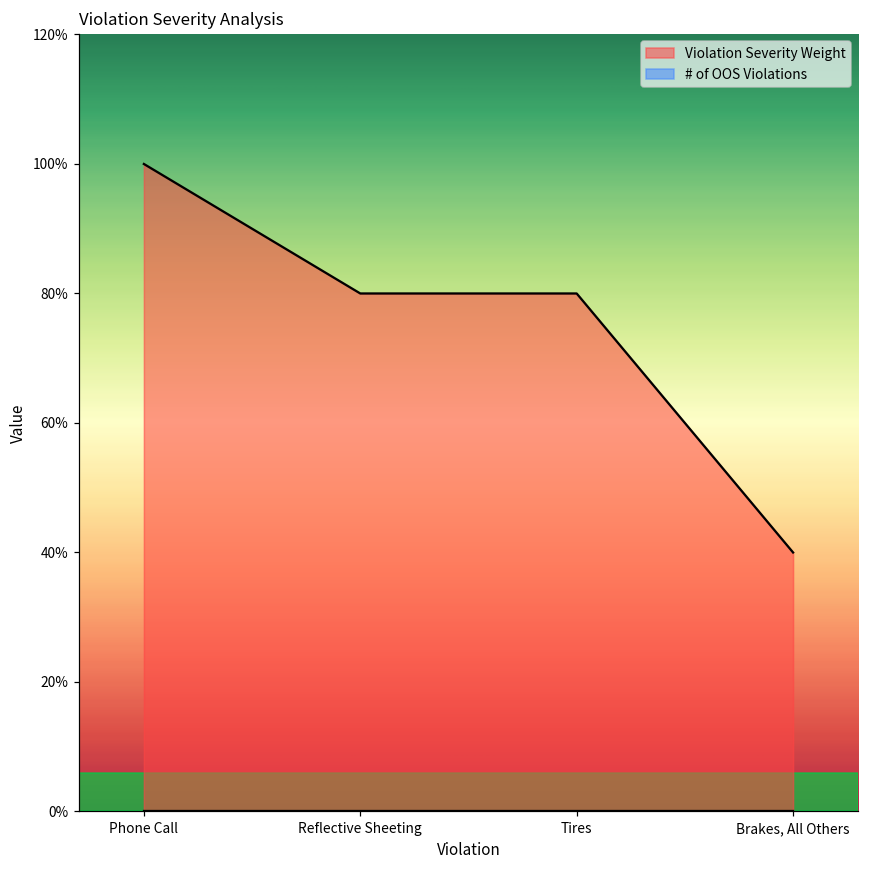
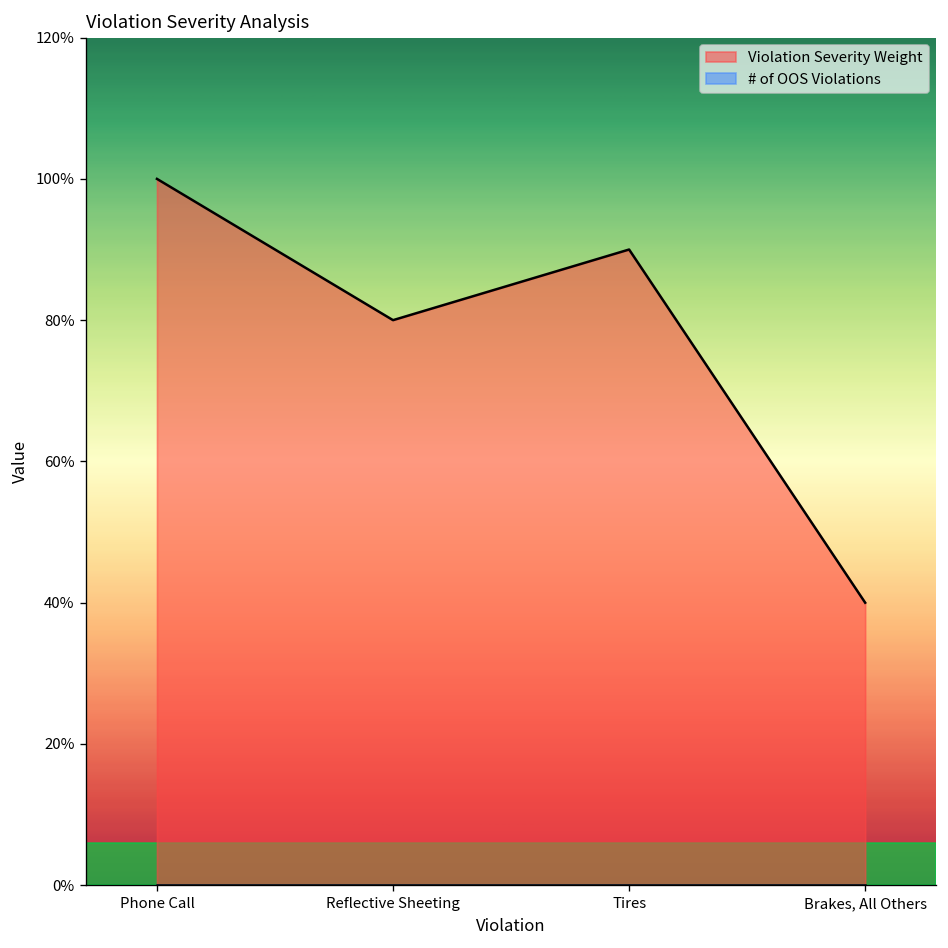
  {
    "Violation Severity Weight": {
      "Phone Call": "100%",
      "Reflective Sheeting": "80%",
-     "Tires": "80%",
+     "Tires": "90%",
      "Brakes, All Others": "40%"
    }
  }
